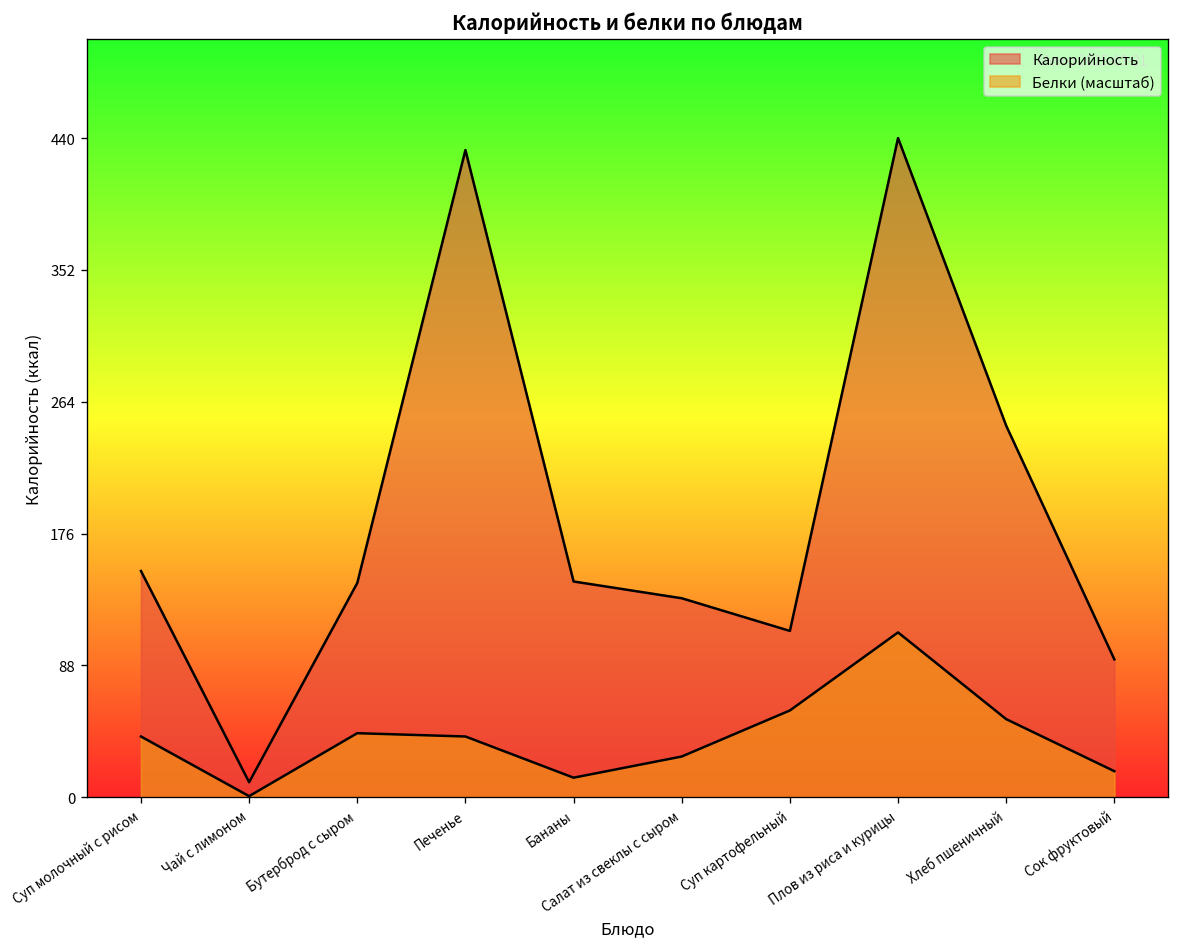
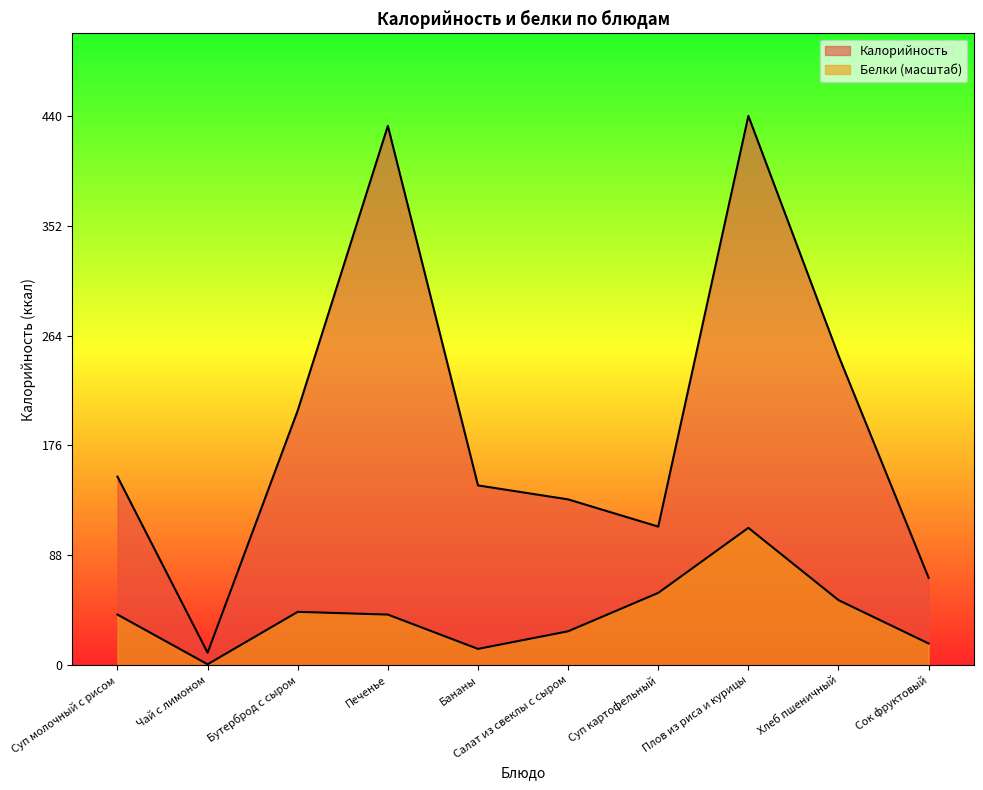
  {
    "Калорийность": {
      "Суп молочный с рисом": 151,
      "Чай с лимоном": 10,
-     "Бутерброд с сыром": 143,
+     "Бутерброд с сыром": 204,
      "Печенье": 432,
      "Бананы": 144,
      "Салат из свеклы с сыром": 133,
      "Суп картофельный": 111,
      "Плов из риса и курицы": 440,
      "Хлеб пшеничный": 248,
-     "Сок фруктовый": 92
+     "Сок фруктовый": 70
    },
    "Белки (масштаб)": {
      "Суп молочный с рисом": 41,
      "Чай с лимоном": 1,
      "Бутерброд с сыром": 43,
      "Печенье": 41,
      "Бананы": 13,
      "Салат из свеклы с сыром": 27,
      "Суп картофельный": 58,
      "Плов из риса и курицы": 110,
      "Хлеб пшеничный": 52,
      "Сок фруктовый": 17
    }
  }
